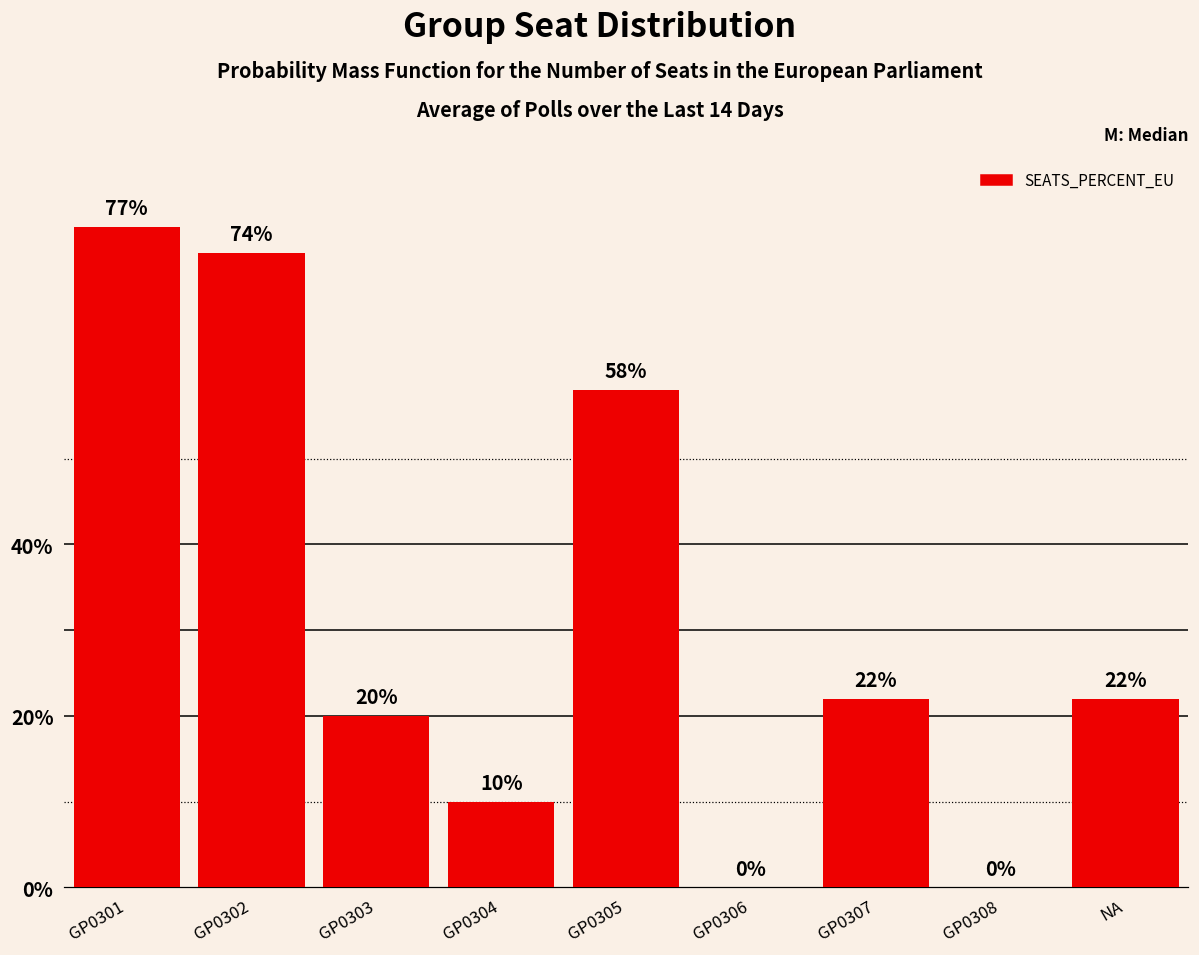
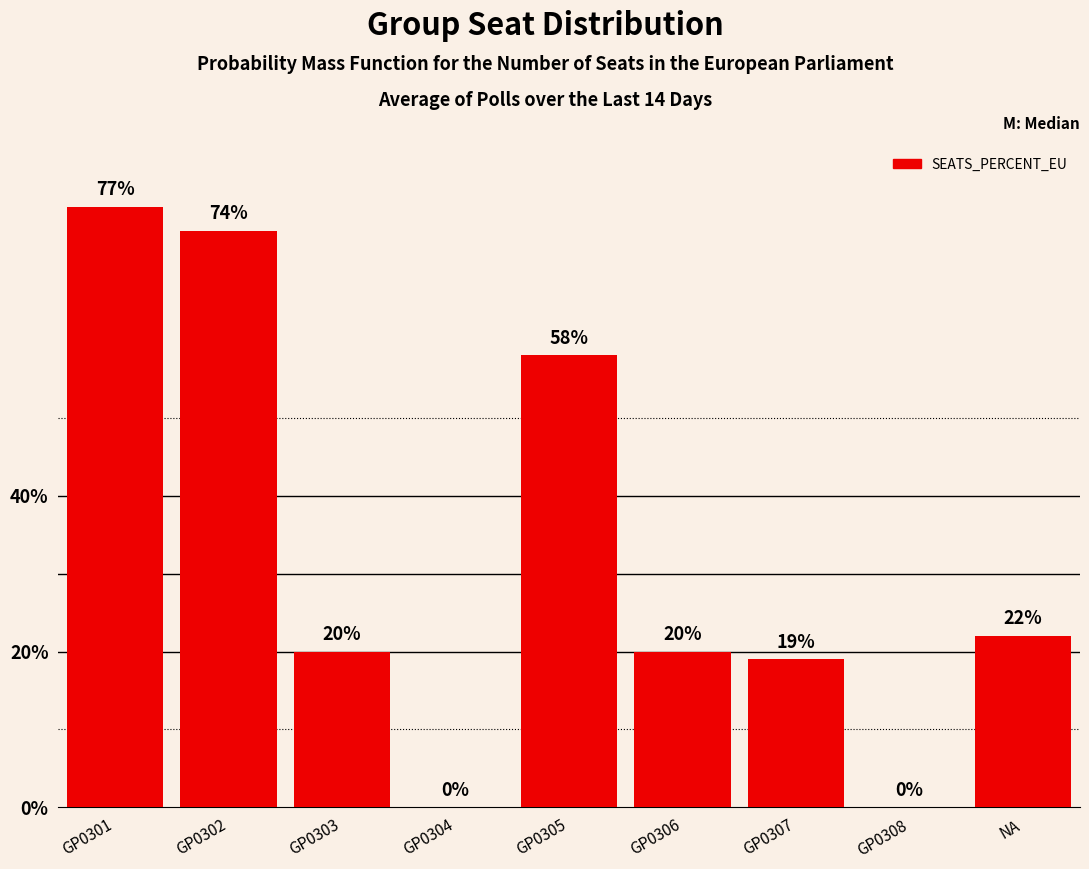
  {
    "GP0301": "77%",
    "GP0302": "74%",
    "GP0303": "20%",
-   "GP0304": "10%",
+   "GP0304": "0%",
    "GP0305": "58%",
-   "GP0306": "0%",
-   "GP0307": "22%",
+   "GP0306": "20%",
+   "GP0307": "19%",
    "GP0308": "0%",
    "NA": "22%"
  }
